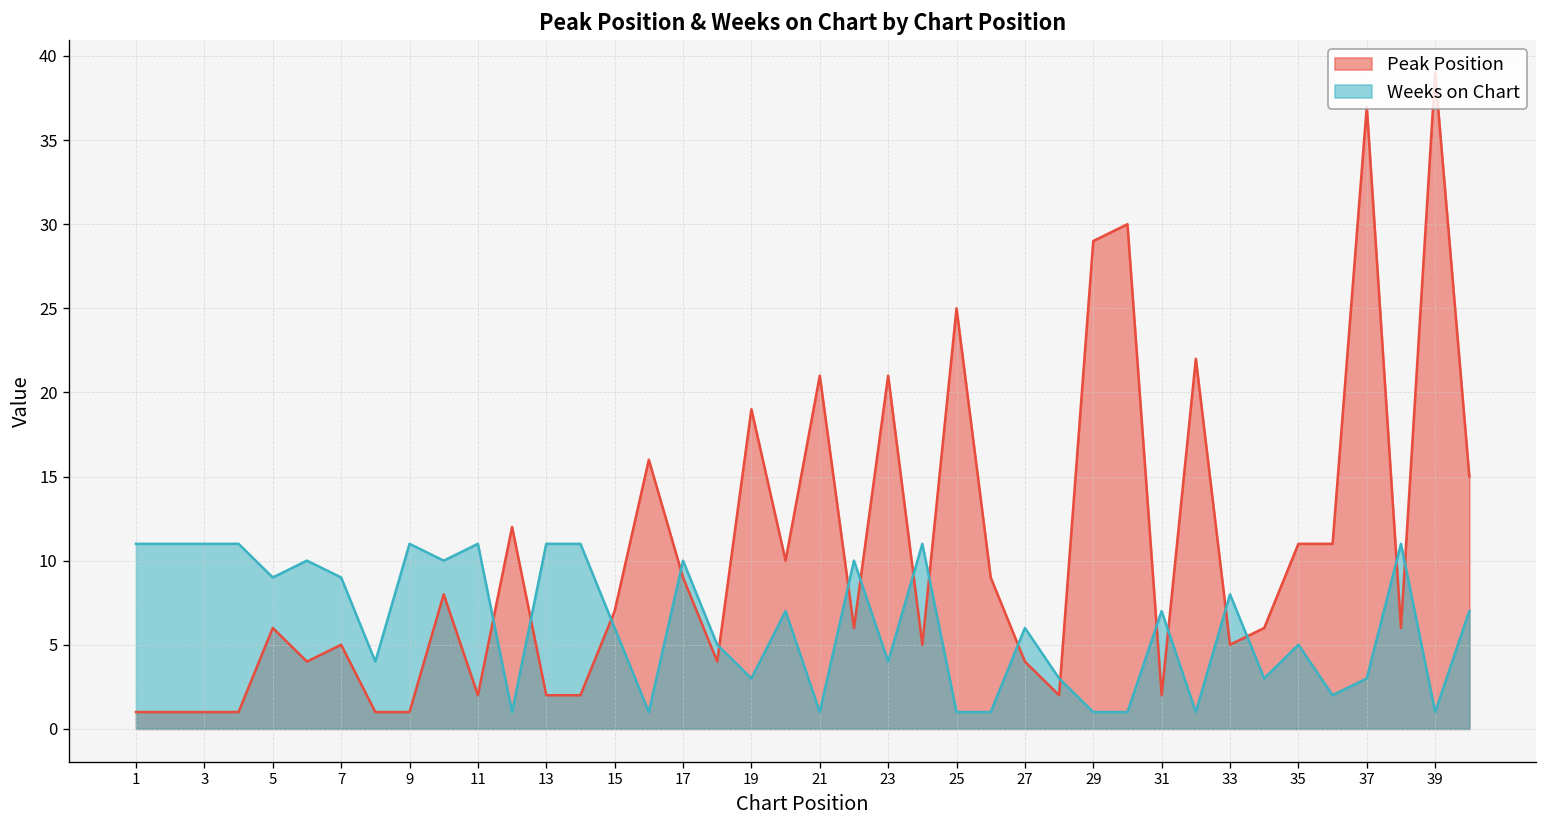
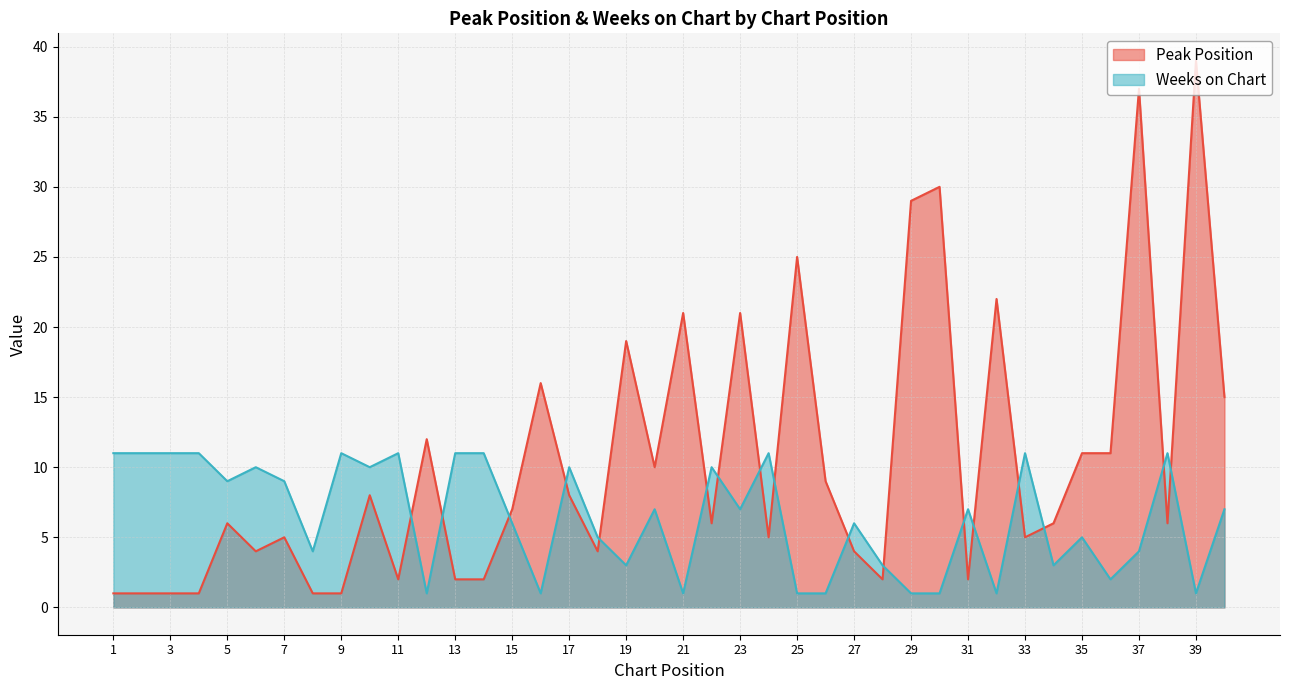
  {
    "Peak Position": {
      "1": 1,
      "3": 1,
      "5": 6,
      "7": 5,
      "9": 1,
      "11": 2,
      "13": 2,
      "15": 7,
-     "17": 9,
+     "17": 8,
      "19": 19,
      "21": 21,
      "23": 21,
      "25": 25,
      "27": 4,
      "29": 29,
      "31": 2,
      "33": 5,
      "35": 11
    },
    "Weeks on Chart": {
      "1": 11,
      "3": 11,
      "5": 9,
      "7": 9,
      "9": 11,
      "11": 11,
      "13": 11,
      "15": 6,
      "17": 10,
      "19": 3,
      "21": 1,
-     "23": 4,
+     "23": 7,
      "25": 1,
      "27": 6,
      "29": 1,
      "31": 7,
-     "33": 8,
+     "33": 11,
      "35": 5,
-     "37": 3,
+     "37": 4,
      "39": 1
    }
  }
